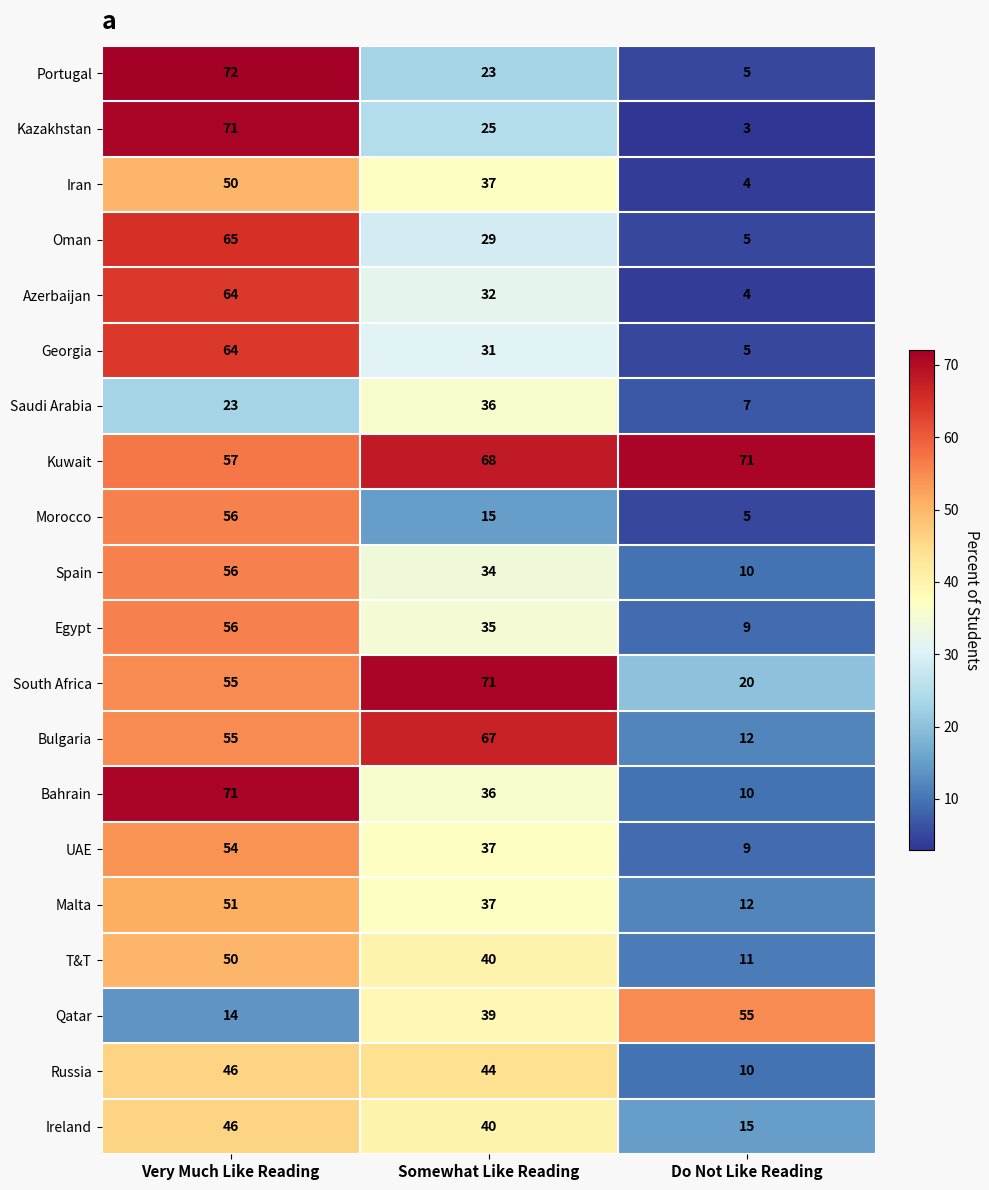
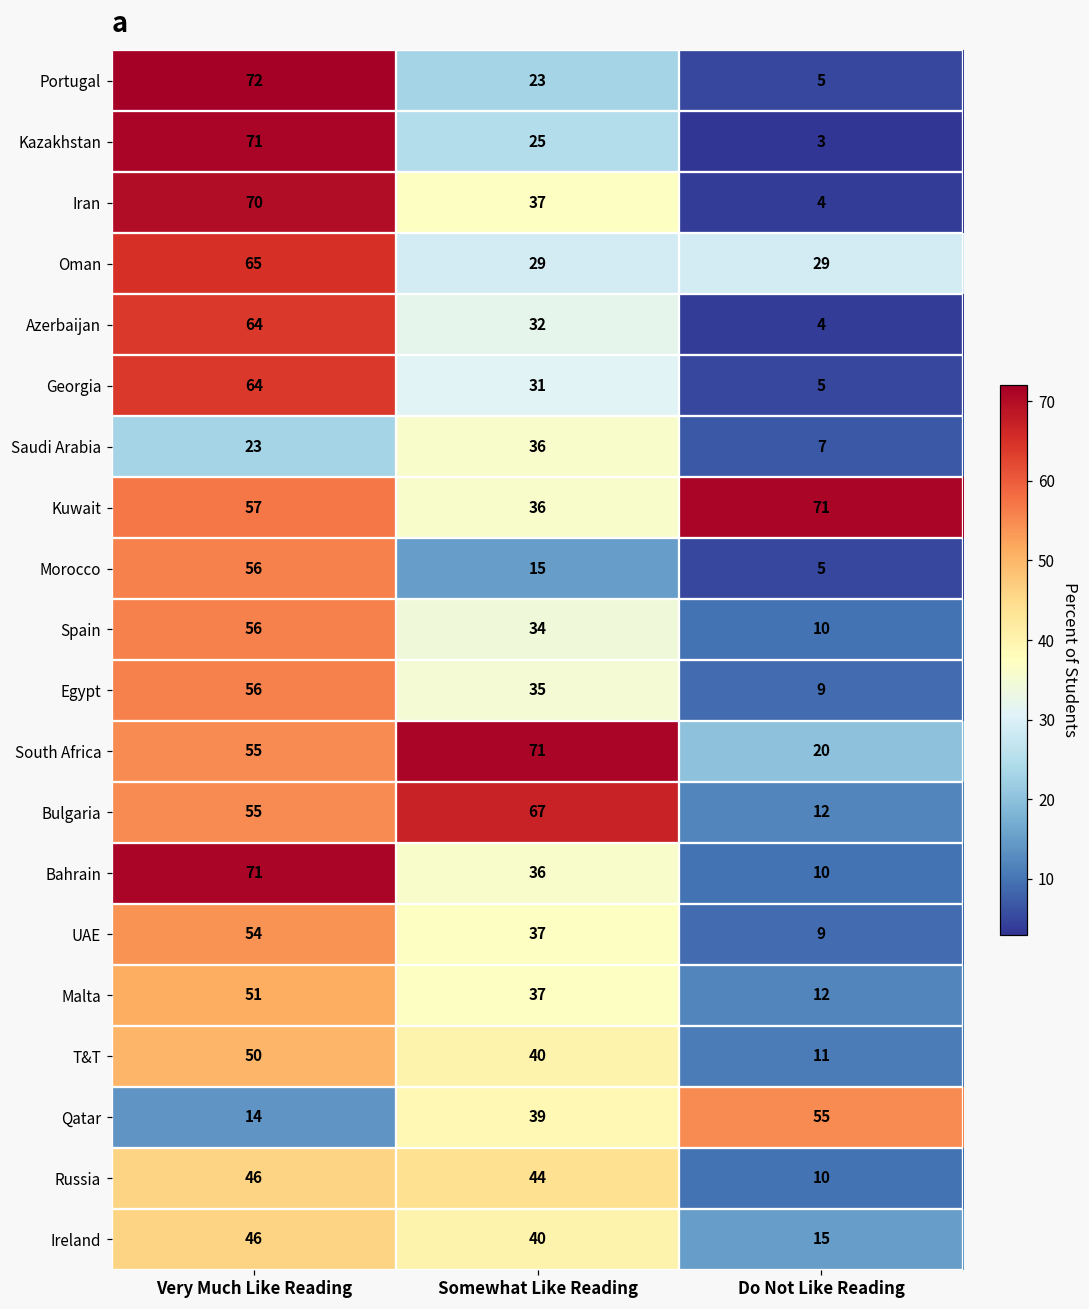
  {
    "Portugal": {
      "Very Much Like Reading": 72,
      "Somewhat Like Reading": 23,
      "Do Not Like Reading": 5
    },
    "Kazakhstan": {
      "Very Much Like Reading": 71,
      "Somewhat Like Reading": 25,
      "Do Not Like Reading": 3
    },
    "Iran": {
-     "Very Much Like Reading": 50,
+     "Very Much Like Reading": 70,
      "Somewhat Like Reading": 37,
      "Do Not Like Reading": 4
    },
    "Oman": {
      "Very Much Like Reading": 65,
      "Somewhat Like Reading": 29,
-     "Do Not Like Reading": 5
+     "Do Not Like Reading": 29
    },
    "Azerbaijan": {
      "Very Much Like Reading": 64,
      "Somewhat Like Reading": 32,
      "Do Not Like Reading": 4
    },
    "Georgia": {
      "Very Much Like Reading": 64,
      "Somewhat Like Reading": 31,
      "Do Not Like Reading": 5
    },
    "Saudi Arabia": {
      "Very Much Like Reading": 23,
      "Somewhat Like Reading": 36,
      "Do Not Like Reading": 7
    },
    "Kuwait": {
      "Very Much Like Reading": 57,
-     "Somewhat Like Reading": 68,
+     "Somewhat Like Reading": 36,
      "Do Not Like Reading": 71
    },
    "Morocco": {
      "Very Much Like Reading": 56,
      "Somewhat Like Reading": 15,
      "Do Not Like Reading": 5
    },
    "Spain": {
      "Very Much Like Reading": 56,
      "Somewhat Like Reading": 34,
      "Do Not Like Reading": 10
    },
    "Egypt": {
      "Very Much Like Reading": 56,
      "Somewhat Like Reading": 35,
      "Do Not Like Reading": 9
    },
    "South Africa": {
      "Very Much Like Reading": 55,
      "Somewhat Like Reading": 71,
      "Do Not Like Reading": 20
    },
    "Bulgaria": {
      "Very Much Like Reading": 55,
      "Somewhat Like Reading": 67,
      "Do Not Like Reading": 12
    },
    "Bahrain": {
      "Very Much Like Reading": 71,
      "Somewhat Like Reading": 36,
      "Do Not Like Reading": 10
    },
    "UAE": {
      "Very Much Like Reading": 54,
      "Somewhat Like Reading": 37,
      "Do Not Like Reading": 9
    },
    "Malta": {
      "Very Much Like Reading": 51,
      "Somewhat Like Reading": 37,
      "Do Not Like Reading": 12
    },
    "T&T": {
      "Very Much Like Reading": 50,
      "Somewhat Like Reading": 40,
      "Do Not Like Reading": 11
    },
    "Qatar": {
      "Very Much Like Reading": 14,
      "Somewhat Like Reading": 39,
      "Do Not Like Reading": 55
    },
    "Russia": {
      "Very Much Like Reading": 46,
      "Somewhat Like Reading": 44,
      "Do Not Like Reading": 10
    },
    "Ireland": {
      "Very Much Like Reading": 46,
      "Somewhat Like Reading": 40,
      "Do Not Like Reading": 15
    }
  }
